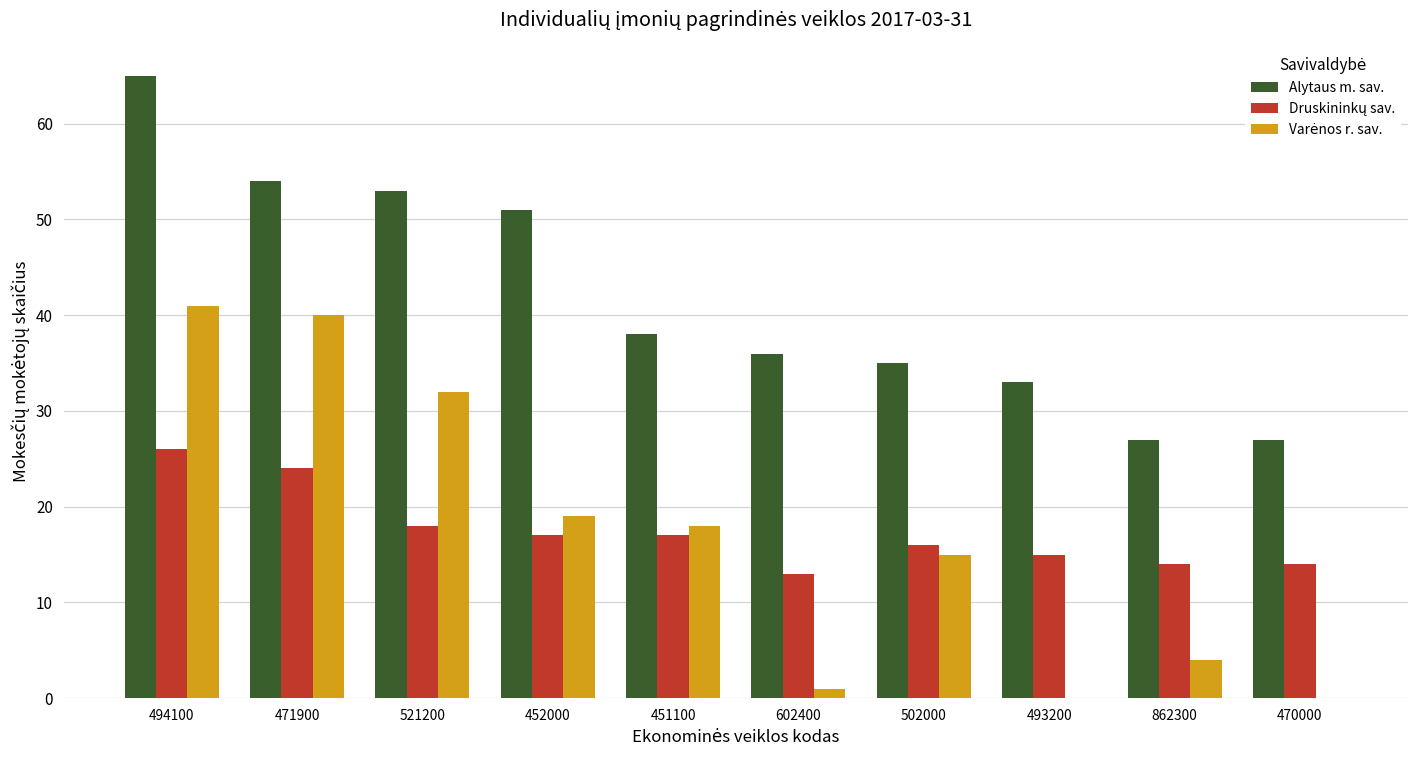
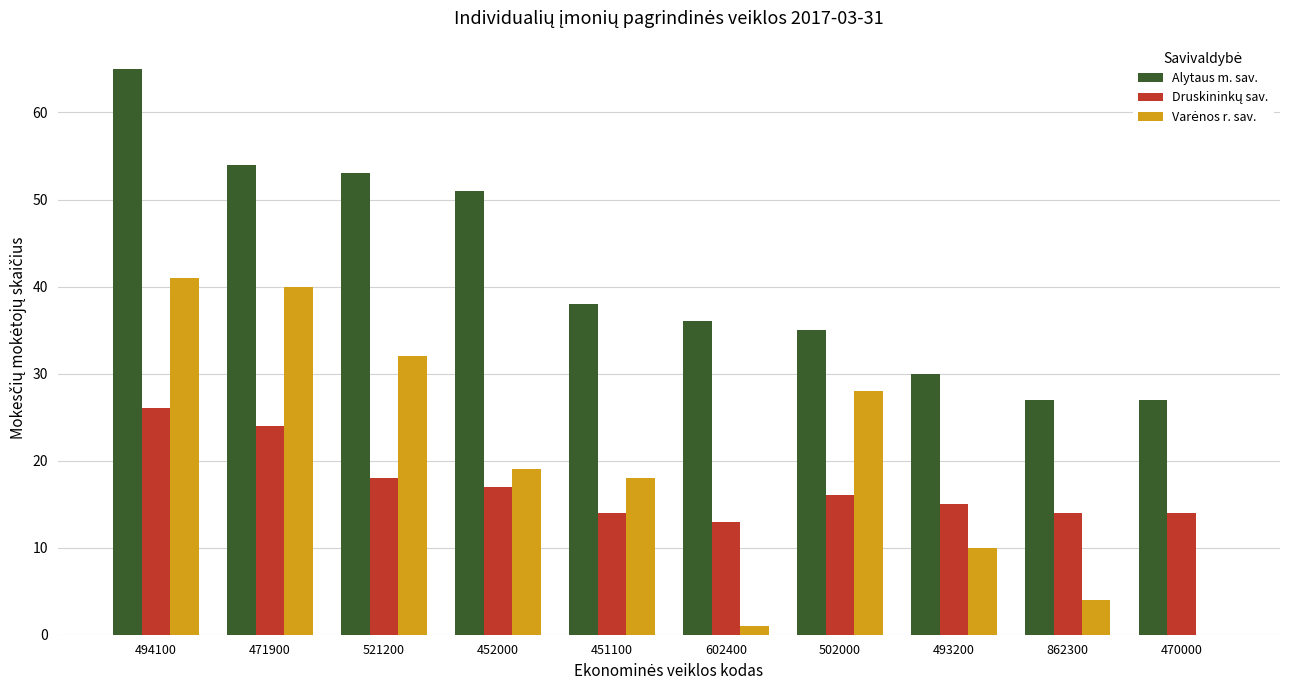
  {
    "Alytaus m. sav.": {
      "494100": 65,
      "471900": 54,
      "521200": 53,
      "452000": 51,
      "451100": 38,
      "602400": 36,
      "502000": 35,
-     "493200": 33,
+     "493200": 30,
      "862300": 27,
      "470000": 27
    },
    "Druskininkų sav.": {
      "494100": 26,
      "471900": 24,
      "521200": 18,
      "452000": 17,
-     "451100": 17,
+     "451100": 14,
      "602400": 13,
      "502000": 16,
      "493200": 15,
      "862300": 14,
      "470000": 14
    },
    "Varėnos r. sav.": {
      "494100": 41,
      "471900": 40,
      "521200": 32,
      "452000": 19,
      "451100": 18,
      "602400": 1,
-     "502000": 15,
-     "493200": 0,
+     "502000": 28,
+     "493200": 10,
      "862300": 4,
      "470000": 0
    }
  }
